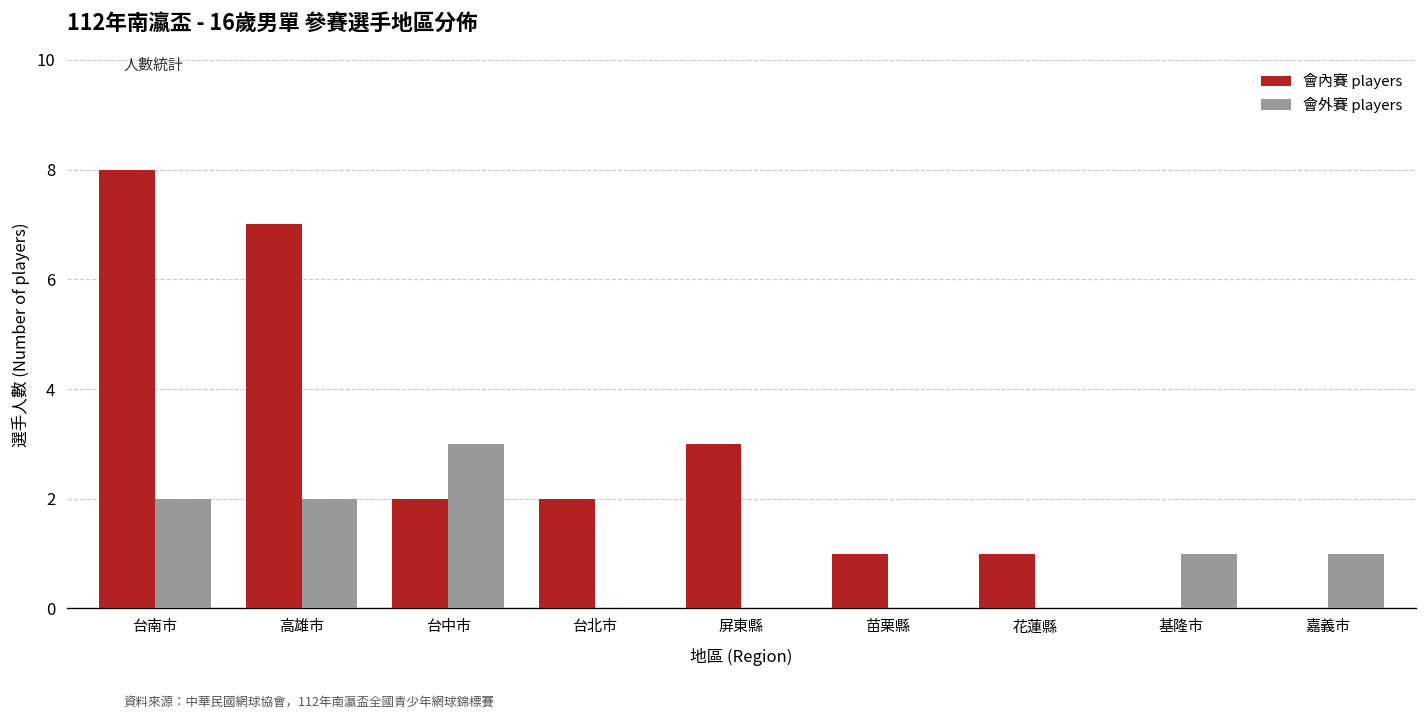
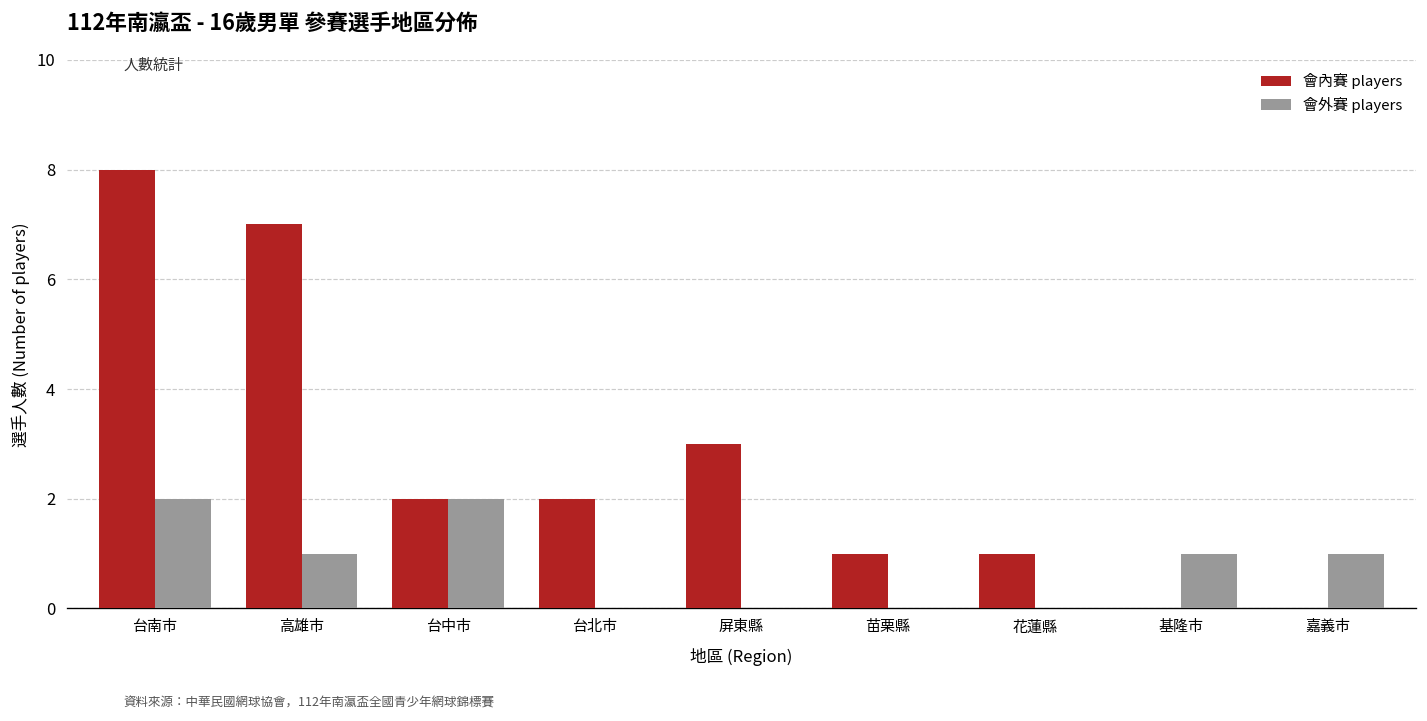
  {
    "會內賽 players": {
      "台南市": 8,
      "高雄市": 7,
      "台中市": 2,
      "台北市": 2,
      "屏東縣": 3,
      "苗栗縣": 1,
      "花蓮縣": 1,
      "基隆市": 0,
      "嘉義市": 0
    },
    "會外賽 players": {
      "台南市": 2,
-     "高雄市": 2,
-     "台中市": 3,
+     "高雄市": 1,
+     "台中市": 2,
      "台北市": 0,
      "屏東縣": 0,
      "苗栗縣": 0,
      "花蓮縣": 0,
      "基隆市": 1,
      "嘉義市": 1
    }
  }
